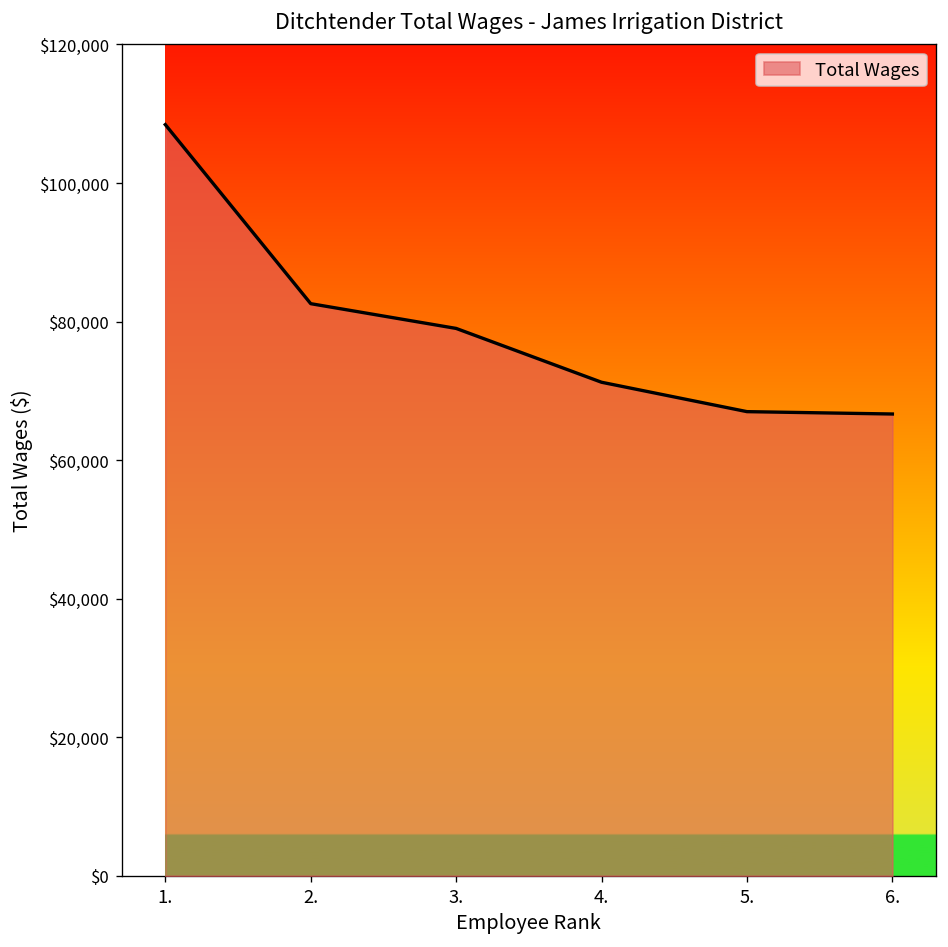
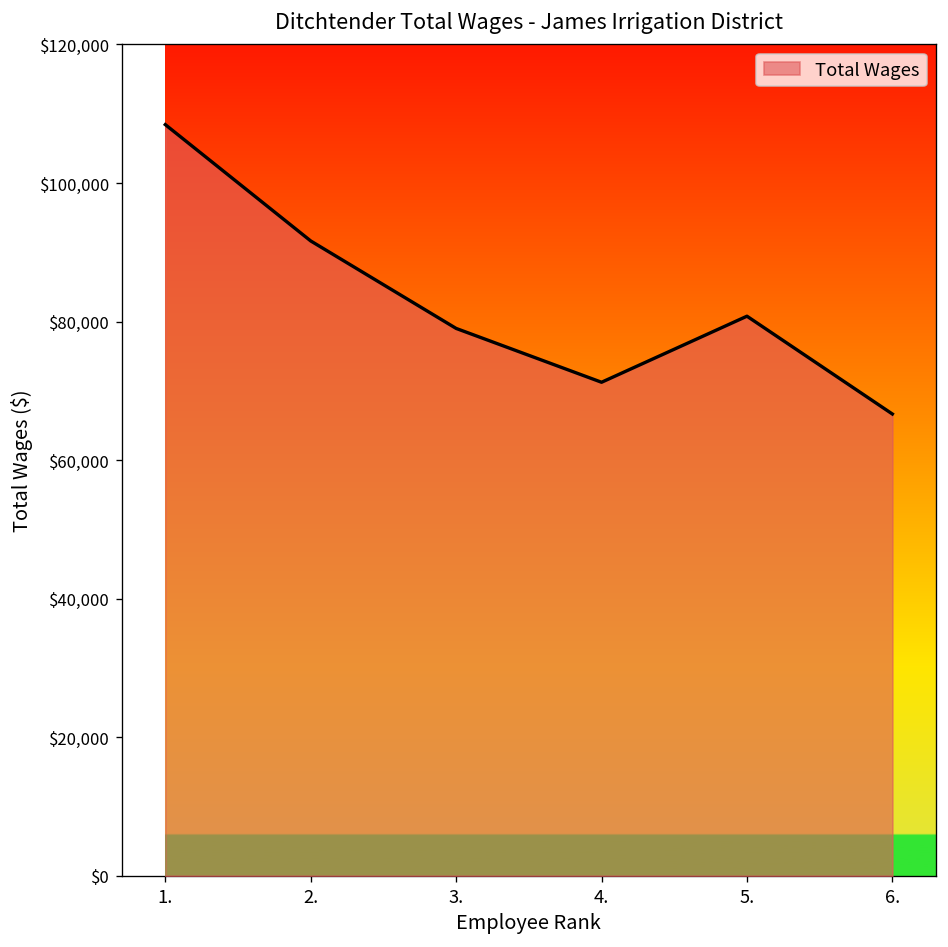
  {
    "1.": "$108,000",
-   "2.": "$83,000",
+   "2.": "$92,000",
    "3.": "$79,000",
    "4.": "$71,000",
-   "5.": "$67,000",
+   "5.": "$81,000",
    "6.": "$67,000"
  }
